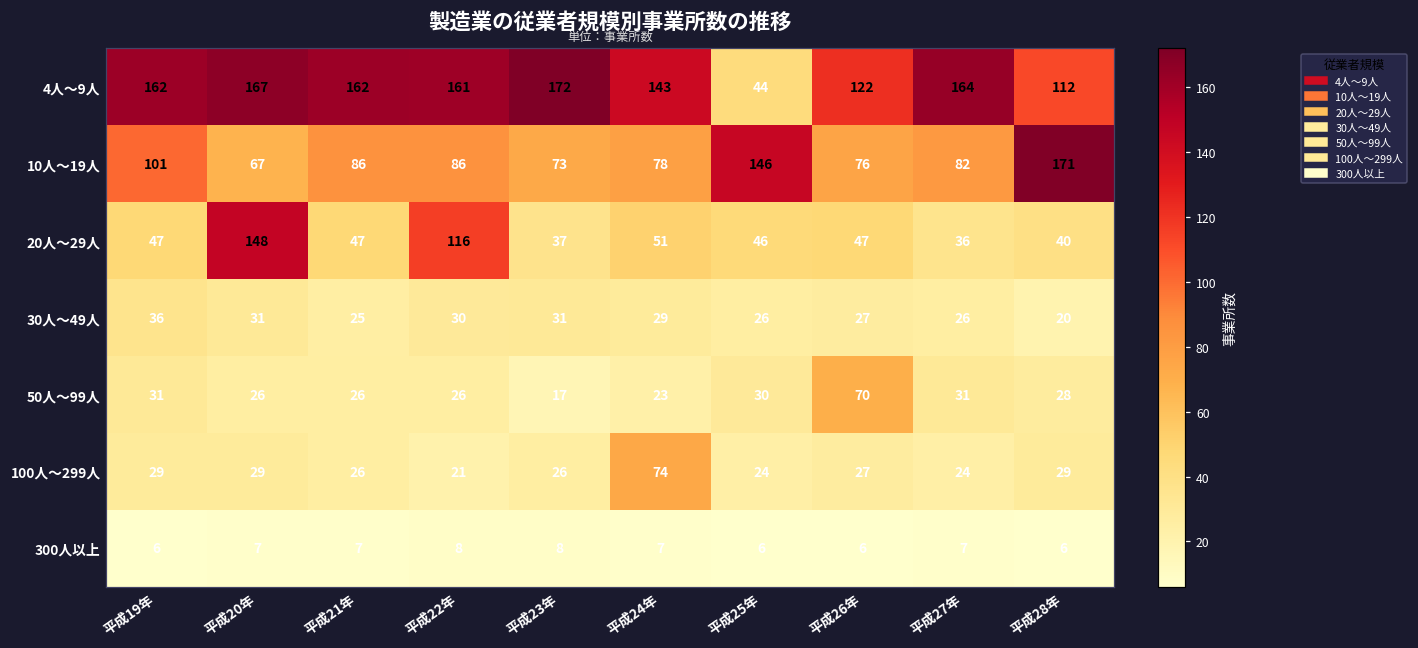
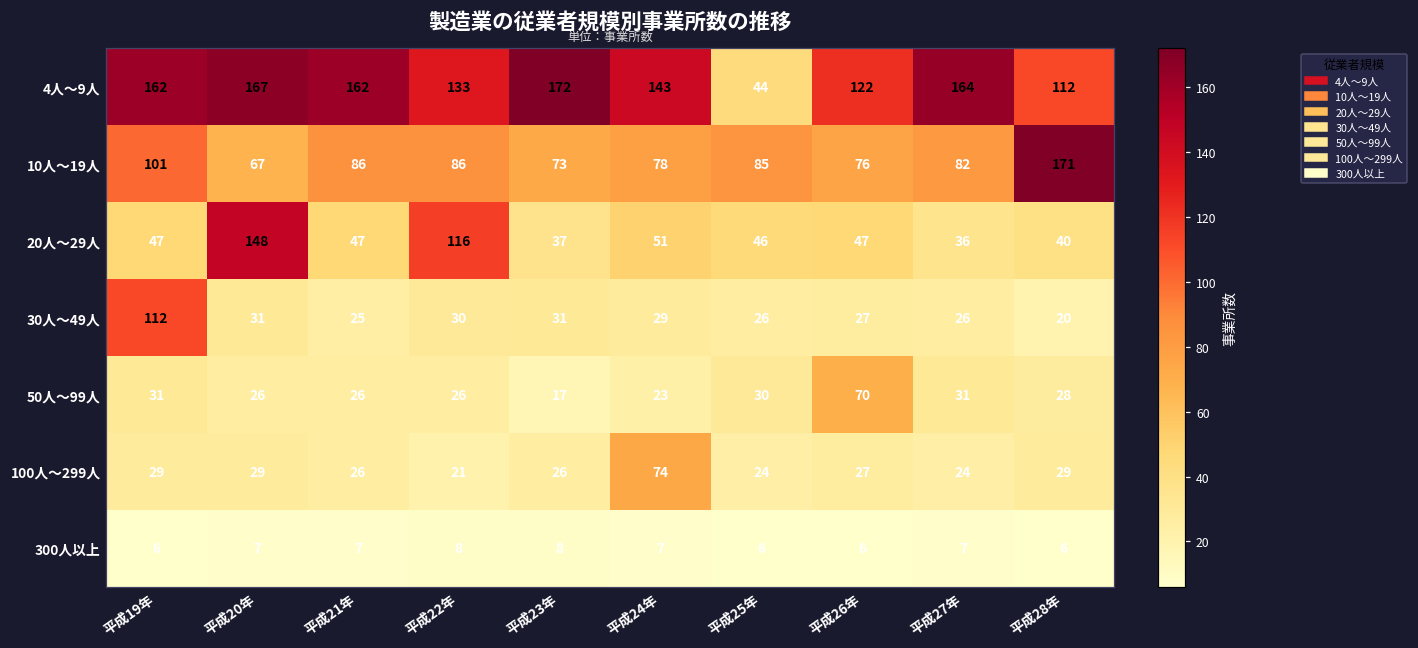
  {
    "4人～9人": {
      "平成19年": 162,
      "平成20年": 167,
      "平成21年": 162,
-     "平成22年": 161,
+     "平成22年": 133,
      "平成23年": 172,
      "平成24年": 143,
      "平成25年": 44,
      "平成26年": 122,
      "平成27年": 164,
      "平成28年": 112
    },
    "10人～19人": {
      "平成19年": 101,
      "平成20年": 67,
      "平成21年": 86,
      "平成22年": 86,
      "平成23年": 73,
      "平成24年": 78,
-     "平成25年": 146,
+     "平成25年": 85,
      "平成26年": 76,
      "平成27年": 82,
      "平成28年": 171
    },
    "20人～29人": {
      "平成19年": 47,
      "平成20年": 148,
      "平成21年": 47,
      "平成22年": 116,
      "平成23年": 37,
      "平成24年": 51,
      "平成25年": 46,
      "平成26年": 47,
      "平成27年": 36,
      "平成28年": 40
    },
    "30人～49人": {
-     "平成19年": 36,
+     "平成19年": 112,
      "平成20年": 31,
      "平成21年": 25,
      "平成22年": 30,
      "平成23年": 31,
      "平成24年": 29,
      "平成25年": 26,
      "平成26年": 27,
      "平成27年": 26,
      "平成28年": 20
    },
    "50人～99人": {
      "平成19年": 31,
      "平成20年": 26,
      "平成21年": 26,
      "平成22年": 26,
      "平成23年": 17,
      "平成24年": 23,
      "平成25年": 30,
      "平成26年": 70,
      "平成27年": 31,
      "平成28年": 28
    },
    "100人～299人": {
      "平成19年": 29,
      "平成20年": 29,
      "平成21年": 26,
      "平成22年": 21,
      "平成23年": 26,
      "平成24年": 74,
      "平成25年": 24,
      "平成26年": 27,
      "平成27年": 24,
      "平成28年": 29
    },
    "300人以上": {
      "平成19年": 6,
      "平成20年": 7,
      "平成21年": 7,
      "平成22年": 8,
      "平成23年": 8,
      "平成24年": 7,
      "平成25年": 6,
      "平成26年": 6,
      "平成27年": 7,
      "平成28年": 6
    }
  }
